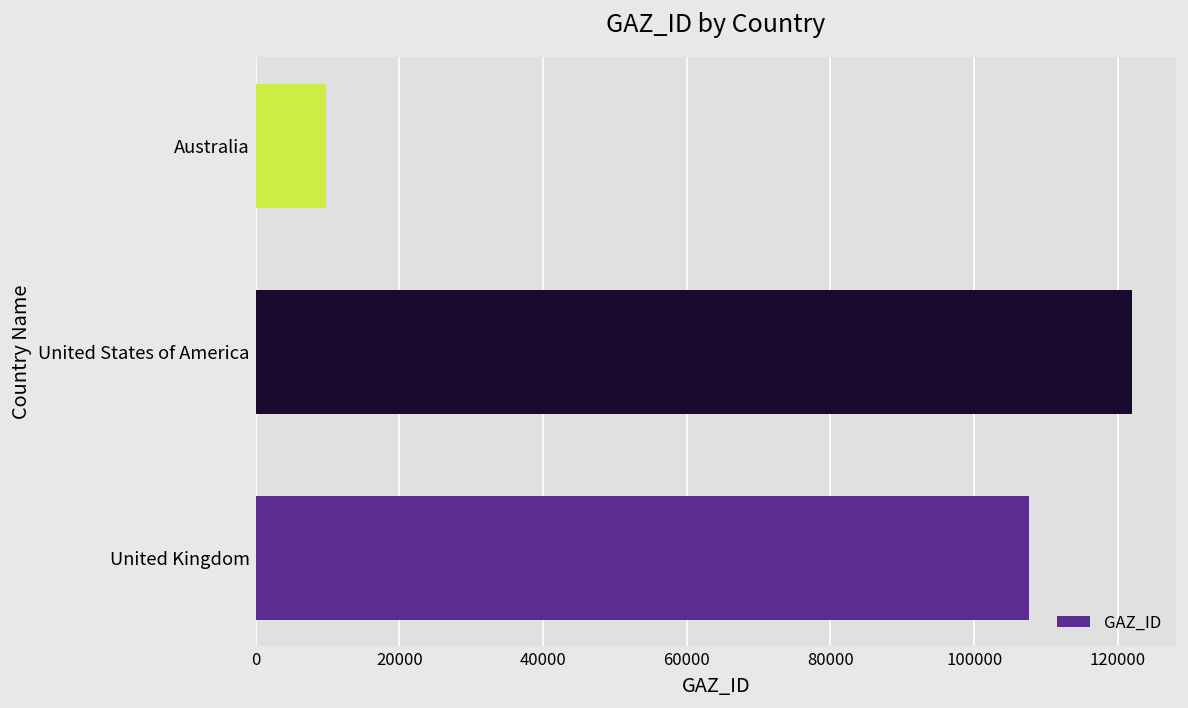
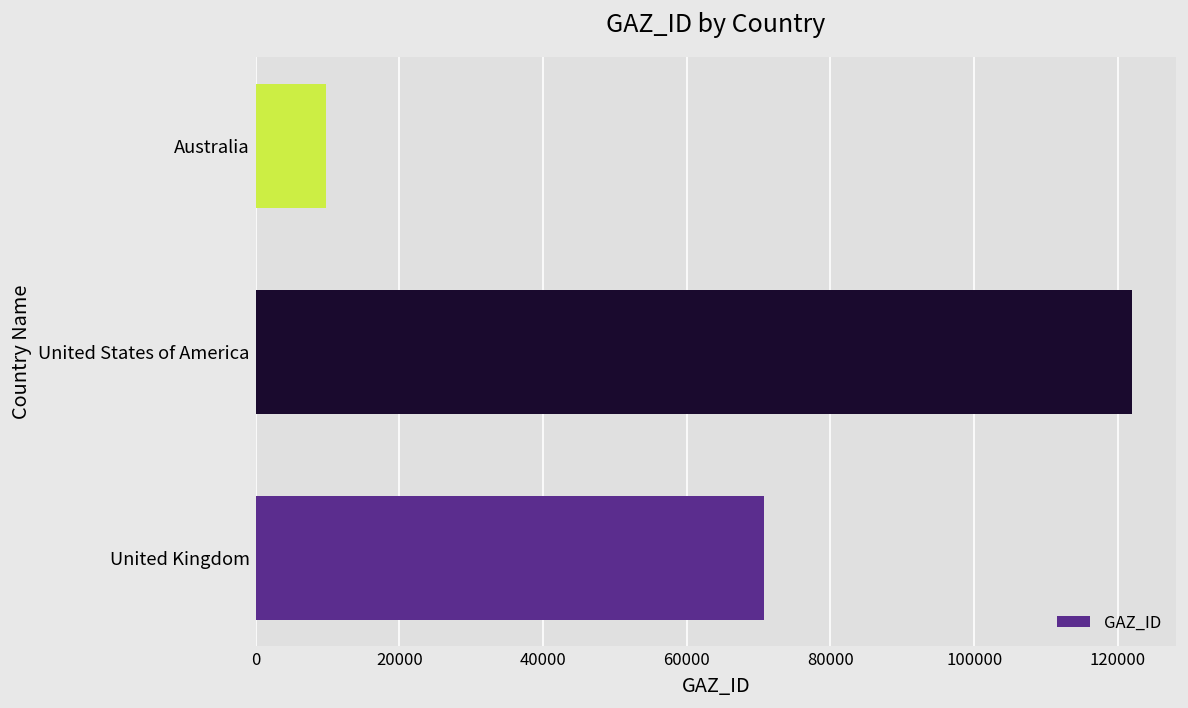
  {
    "Australia": 10000,
    "United States of America": 122000,
-   "United Kingdom": 108000
+   "United Kingdom": 71000
  }
